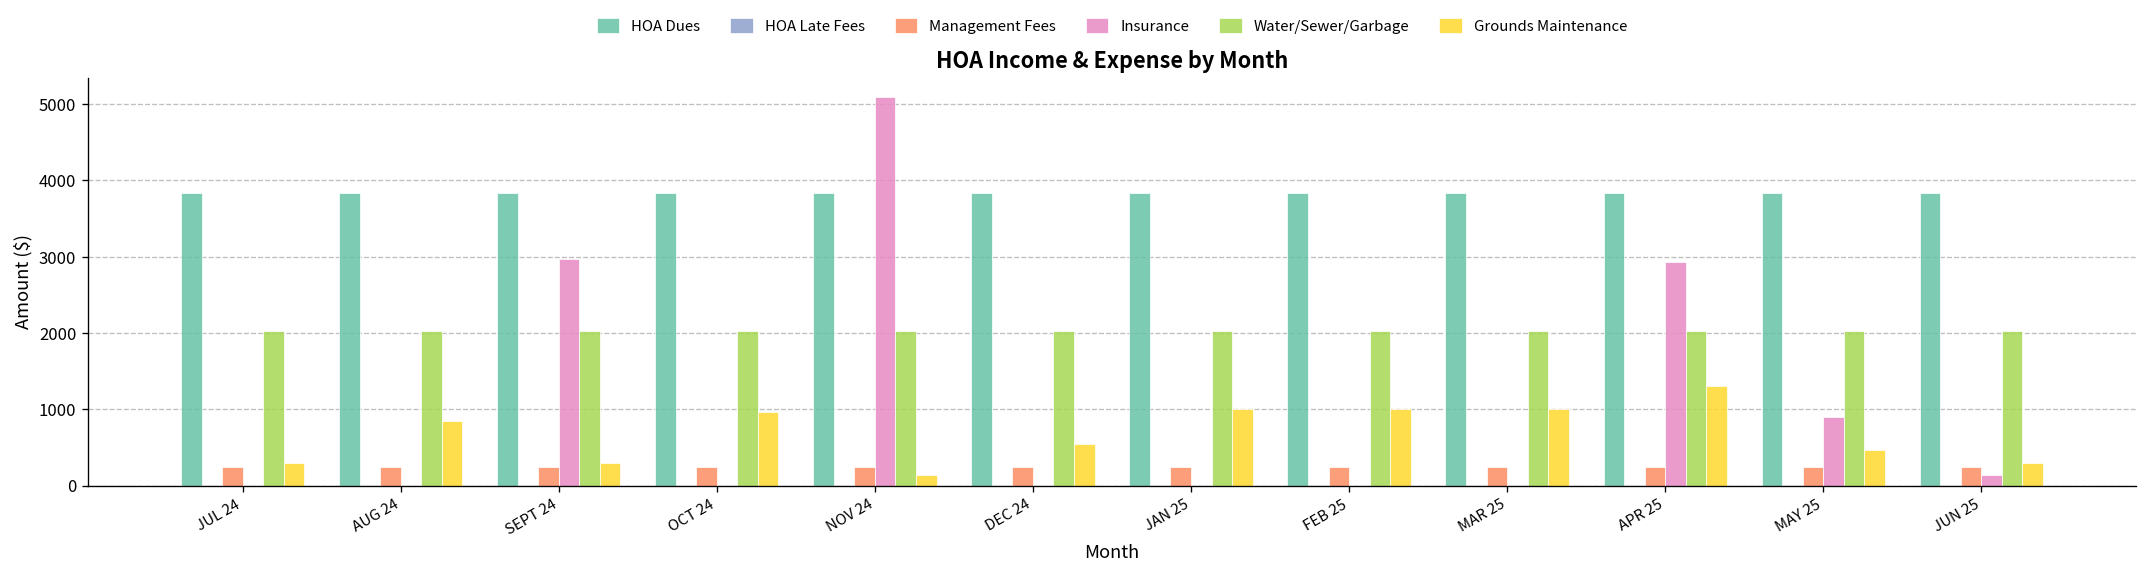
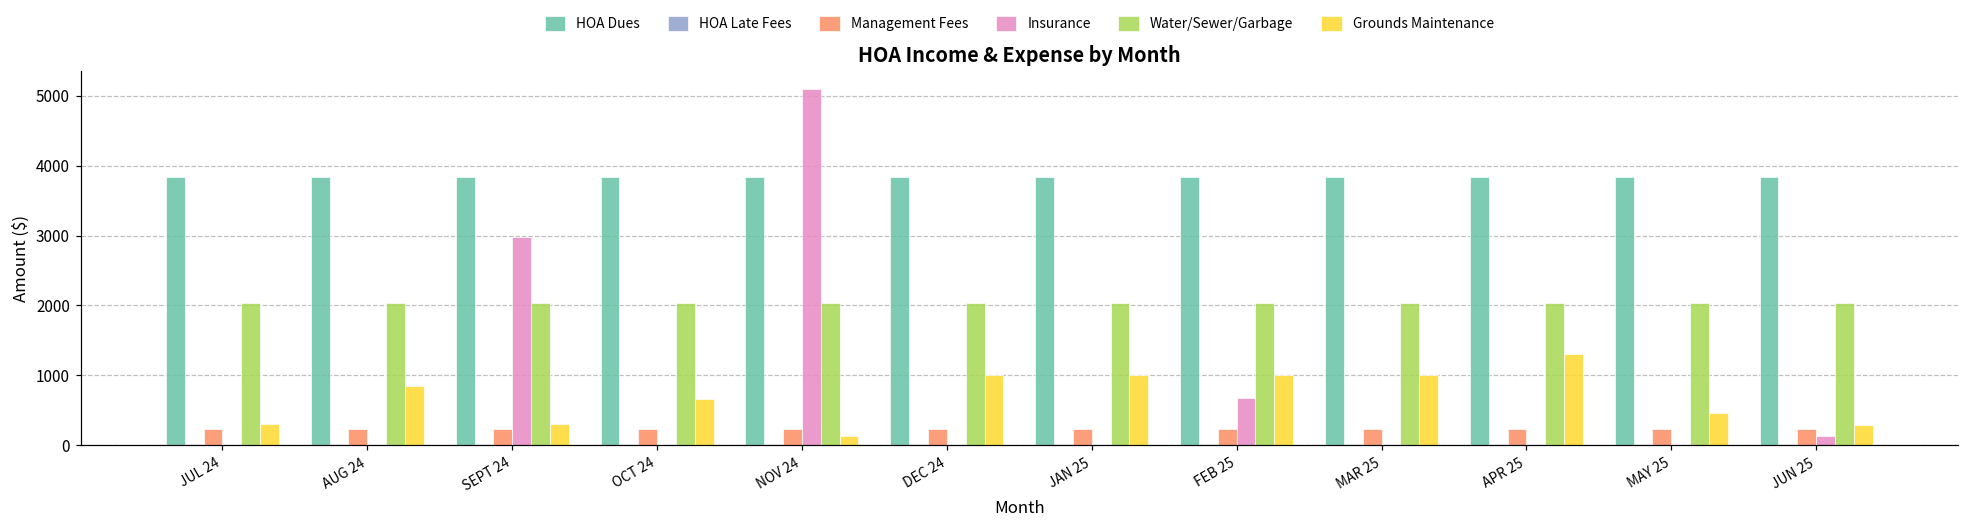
  {
    "HOA Dues": {
      "JUL 24": 3800,
      "AUG 24": 3800,
      "SEPT 24": 3800,
      "OCT 24": 3800,
      "NOV 24": 3800,
      "DEC 24": 3800,
      "JAN 25": 3800,
      "FEB 25": 3800,
      "MAR 25": 3800,
      "APR 25": 3800,
      "MAY 25": 3800,
      "JUN 25": 3800
    },
    "Management Fees": {
      "JUL 24": 200,
      "AUG 24": 200,
      "SEPT 24": 200,
      "OCT 24": 200,
      "NOV 24": 200,
      "DEC 24": 200,
      "JAN 25": 200,
      "FEB 25": 200,
      "MAR 25": 200,
      "APR 25": 200,
      "MAY 25": 200,
      "JUN 25": 200
    },
    "Insurance": {
      "JUL 24": 0,
      "AUG 24": 0,
      "SEPT 24": 3000,
      "OCT 24": 0,
      "NOV 24": 5100,
      "DEC 24": 0,
      "JAN 25": 0,
-     "FEB 25": 0,
+     "FEB 25": 700,
      "MAR 25": 0,
-     "APR 25": 2900,
-     "MAY 25": 900,
+     "APR 25": 0,
+     "MAY 25": 0,
      "JUN 25": 100
    },
    "Water/Sewer/Garbage": {
      "JUL 24": 2000,
      "AUG 24": 2000,
      "SEPT 24": 2000,
      "OCT 24": 2000,
      "NOV 24": 2000,
      "DEC 24": 2000,
      "JAN 25": 2000,
      "FEB 25": 2000,
      "MAR 25": 2000,
      "APR 25": 2000,
      "MAY 25": 2000,
      "JUN 25": 2000
    },
    "Grounds Maintenance": {
      "JUL 24": 300,
      "AUG 24": 900,
      "SEPT 24": 300,
-     "OCT 24": 1000,
+     "OCT 24": 700,
      "NOV 24": 100,
-     "DEC 24": 500,
+     "DEC 24": 1000,
      "JAN 25": 1000,
      "FEB 25": 1000,
      "MAR 25": 1000,
      "APR 25": 1300,
      "MAY 25": 500,
      "JUN 25": 300
    }
  }
